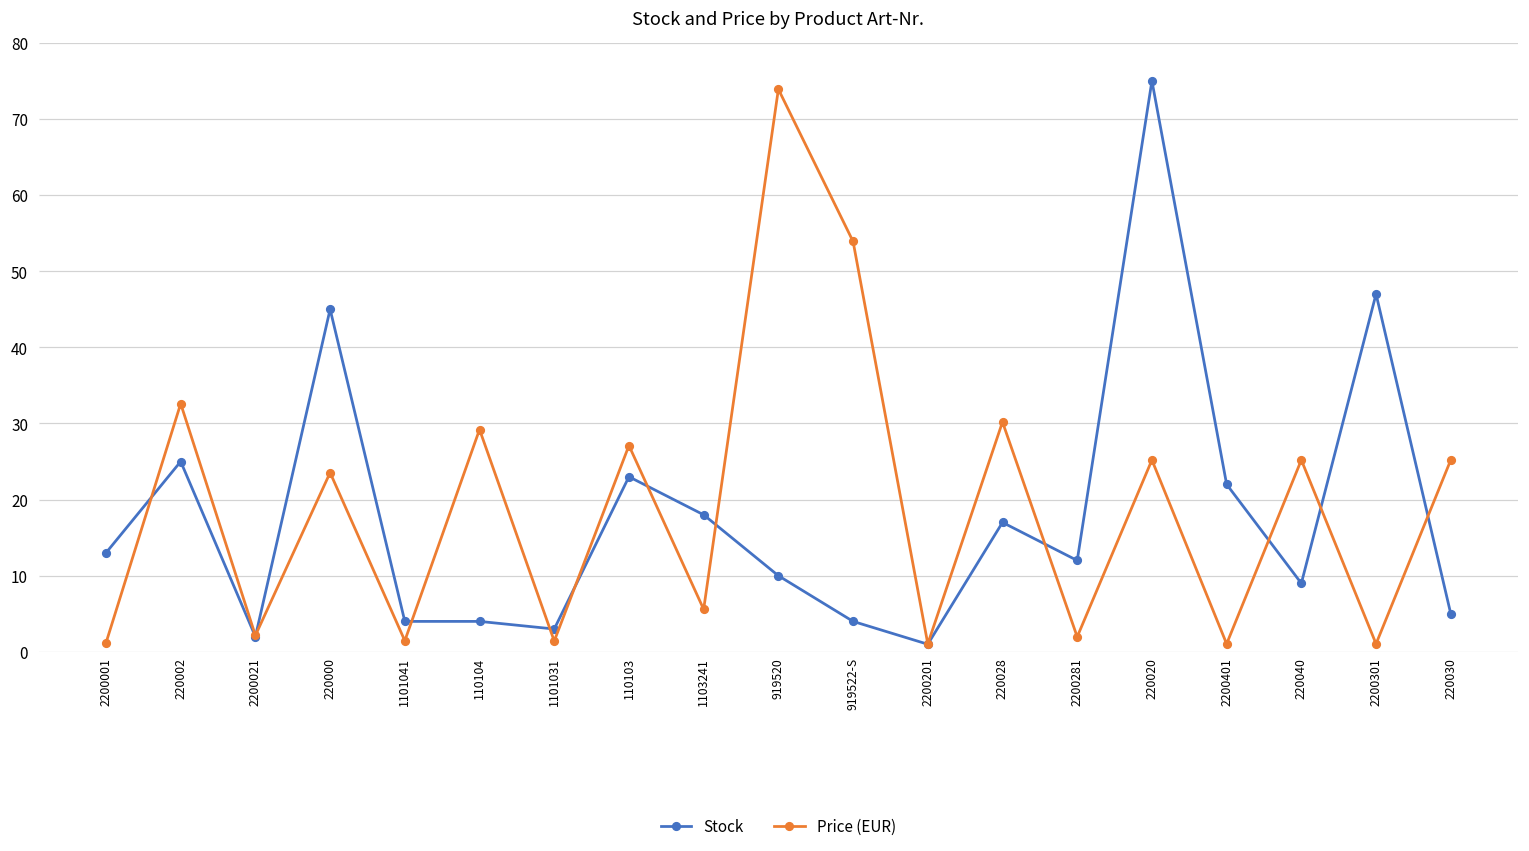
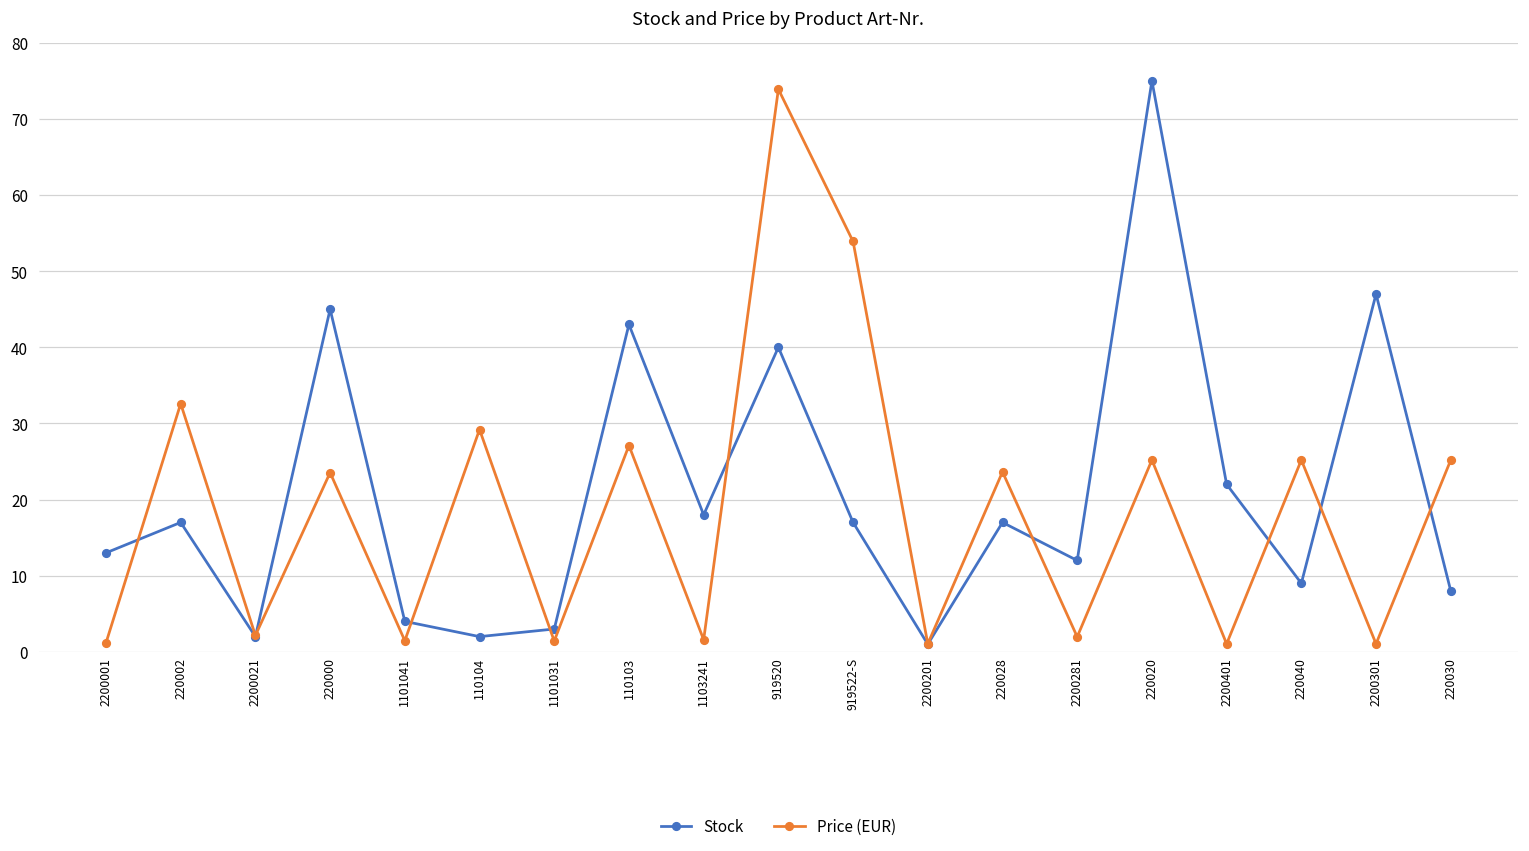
  {
    "Stock": {
      "2200001": 13,
-     "220002": 25,
+     "220002": 17,
      "220000": 45,
      "1101041": 4,
-     "110104": 4,
+     "110104": 2,
      "1101031": 3,
-     "110103": 23,
+     "110103": 43,
      "1103241": 18,
-     "919520": 10,
-     "919522-S": 4,
+     "919520": 40,
+     "919522-S": 17,
      "220028": 17,
      "2200281": 12,
      "220020": 75,
      "2200401": 22,
      "220040": 9,
      "2200301": 47,
-     "220030": 5
+     "220030": 8
    },
    "Price (EUR)": {
      "2200001": 1,
      "220002": 33,
      "220000": 24,
      "1101041": 1,
      "110104": 29,
      "1101031": 1,
      "110103": 27,
-     "1103241": 6,
+     "1103241": 2,
      "919520": 74,
      "919522-S": 54,
-     "220028": 30,
+     "220028": 24,
      "2200281": 2,
      "220020": 25,
      "2200401": 1,
      "220040": 25,
      "2200301": 1,
      "220030": 25
    }
  }
